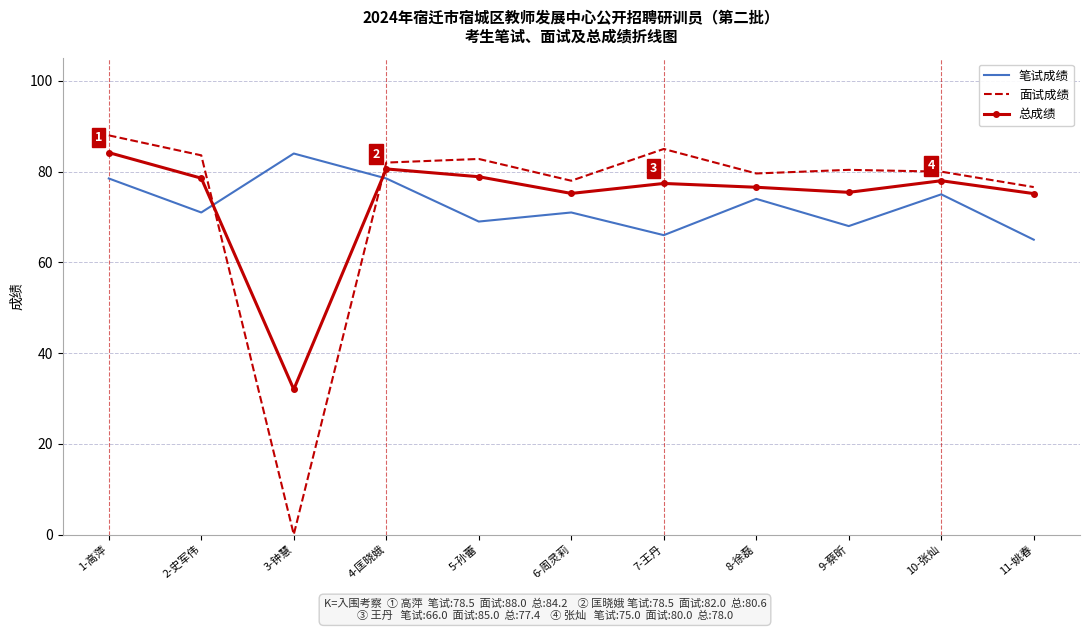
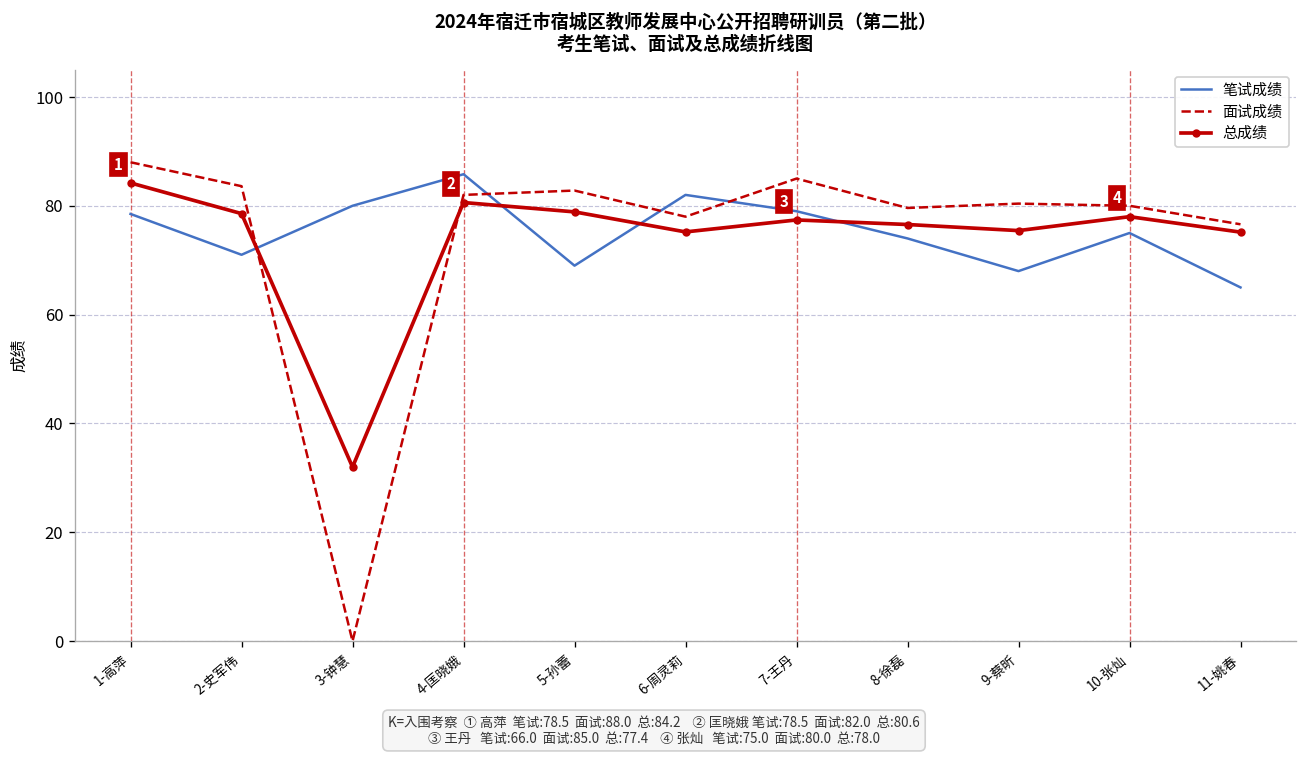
  {
    "笔试成绩": {
      "1-高萍": 79,
      "2-史军伟": 71,
-     "3-钟慧": 84,
-     "4-匡晓娥": 79,
+     "3-钟慧": 80,
+     "4-匡晓娥": 86,
      "5-孙蕾": 69,
-     "6-周灵莉": 71,
-     "7-王丹": 66,
+     "6-周灵莉": 82,
+     "7-王丹": 79,
      "8-徐磊": 74,
      "9-蔡昕": 68,
      "10-张灿": 75,
      "11-姚春": 65
    }
  }
